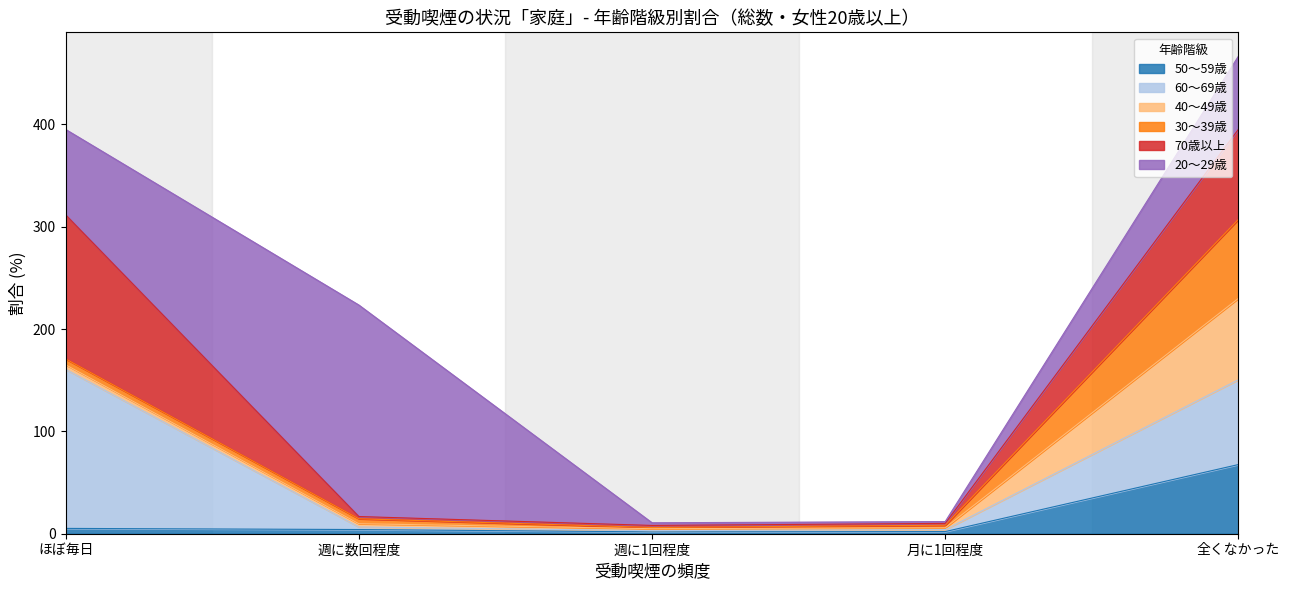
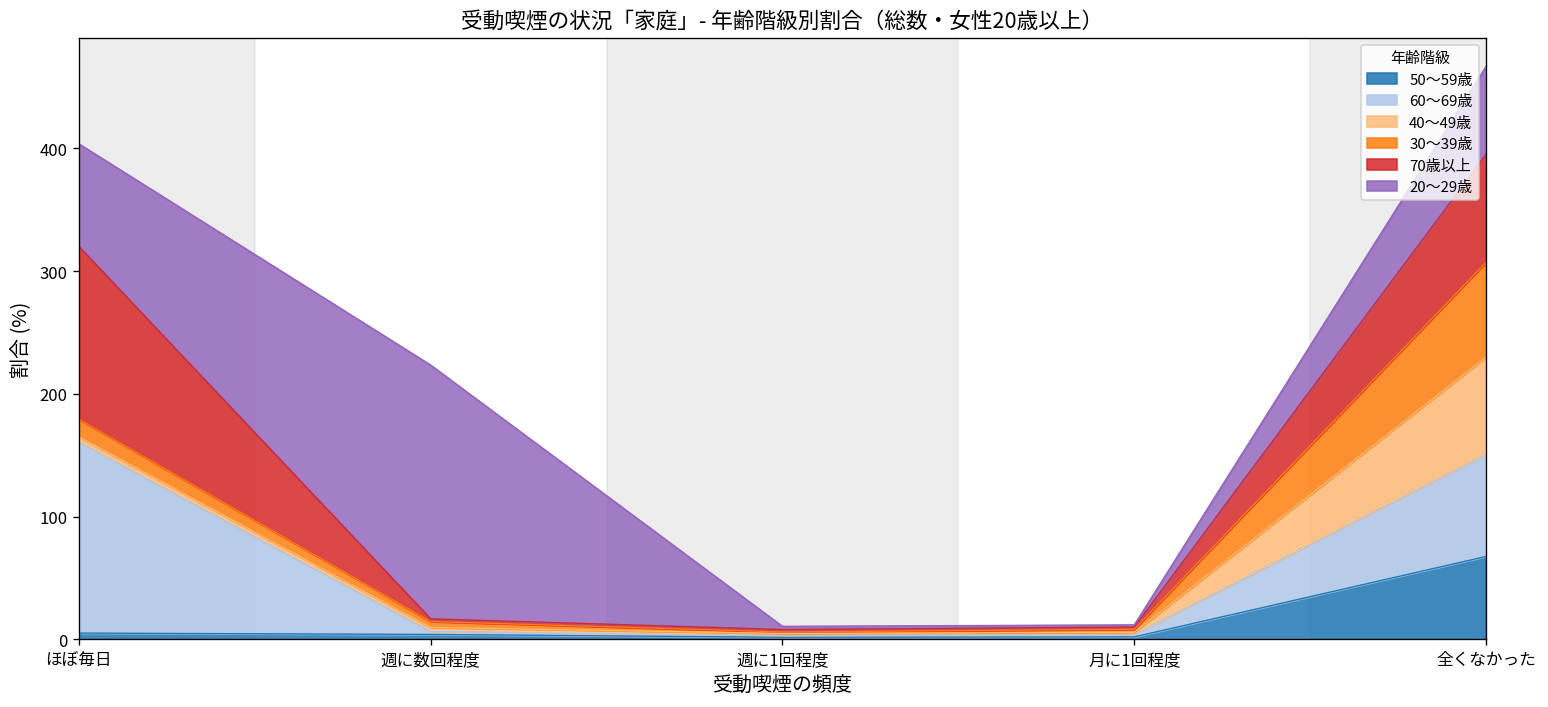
  {
    "50～59歳": {
      "ほぼ毎日": 5,
      "全くなかった": 68
    },
    "60～69歳": {
      "ほぼ毎日": 156,
      "全くなかった": 83
    },
    "40～49歳": {
      "ほぼ毎日": 4,
      "週に数回程度": 3,
      "全くなかった": 80
    },
    "30～39歳": {
-     "ほぼ毎日": 6,
+     "ほぼ毎日": 14,
      "全くなかった": 77
    },
    "70歳以上": {
      "ほぼ毎日": 141,
      "全くなかった": 88
    },
    "20～29歳": {
      "ほぼ毎日": 84,
      "週に数回程度": 207,
      "週に1回程度": 3,
      "全くなかった": 72
    }
  }
